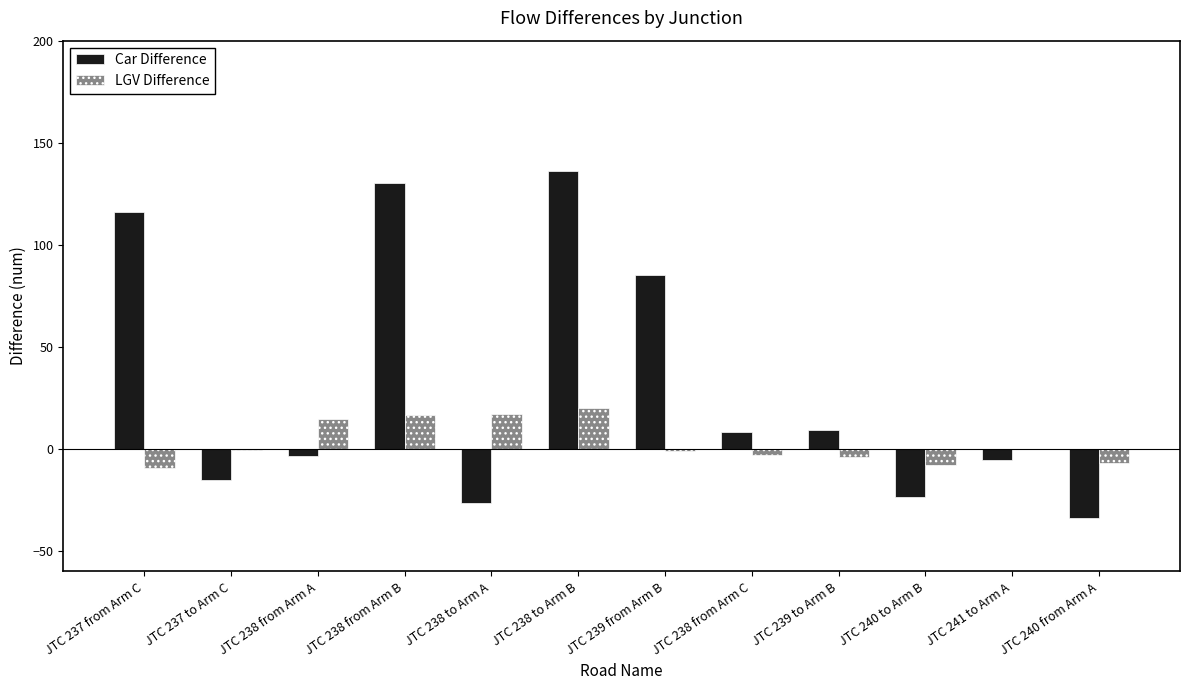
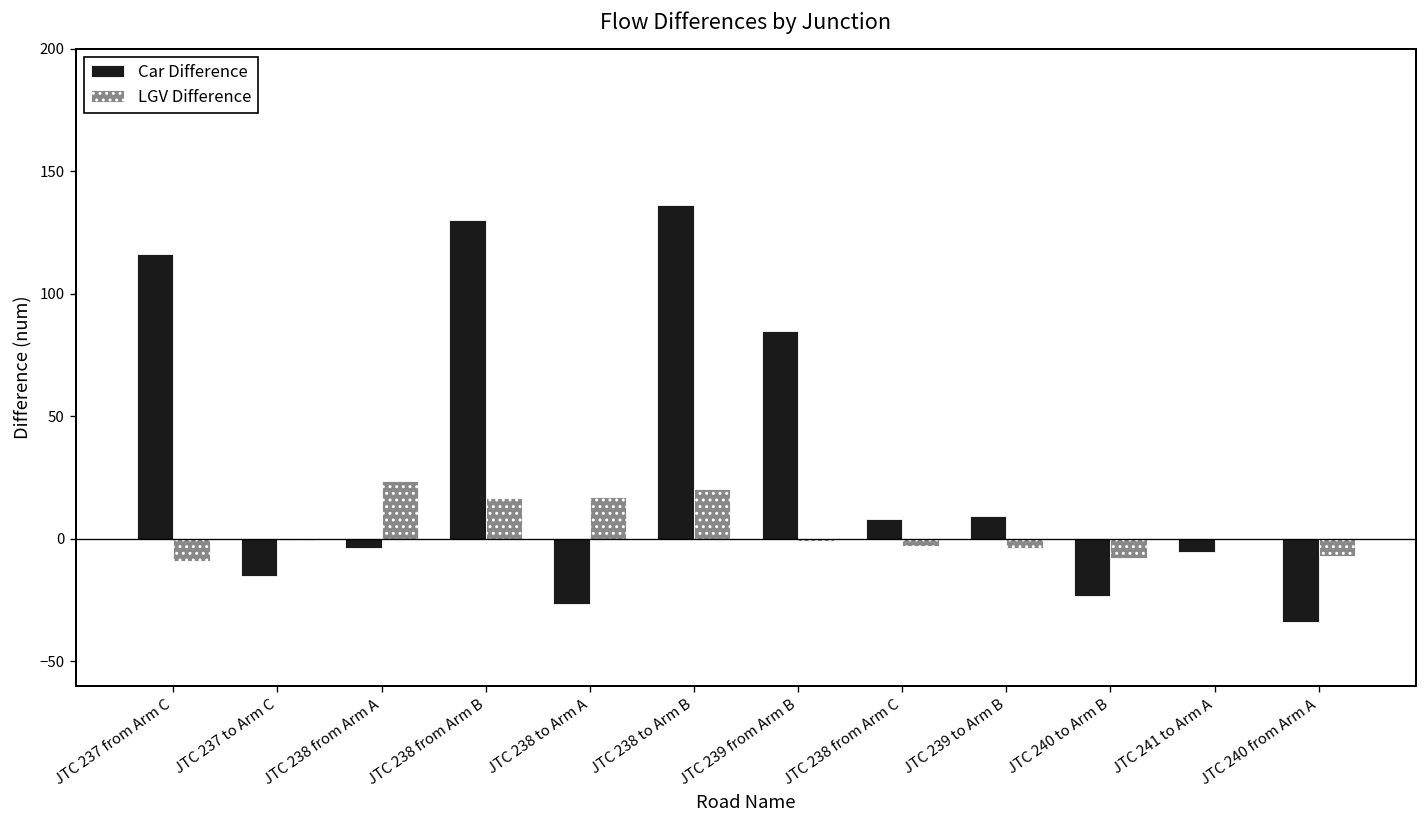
  {
    "Car Difference": {
      "JTC 237 from Arm C": 116,
      "JTC 237 to Arm C": -15,
      "JTC 238 from Arm A": -4,
      "JTC 238 from Arm B": 130,
      "JTC 238 to Arm A": -27,
      "JTC 238 to Arm B": 136,
      "JTC 239 from Arm B": 85,
      "JTC 238 from Arm C": 8,
      "JTC 239 to Arm B": 9,
      "JTC 240 to Arm B": -23,
      "JTC 241 to Arm A": -6,
      "JTC 240 from Arm A": -34
    },
    "LGV Difference": {
      "JTC 237 from Arm C": -9,
-     "JTC 238 from Arm A": 15,
+     "JTC 238 from Arm A": 24,
      "JTC 238 from Arm B": 16,
      "JTC 238 to Arm A": 17,
      "JTC 238 to Arm B": 20,
      "JTC 238 from Arm C": -3,
      "JTC 239 to Arm B": -4,
      "JTC 240 to Arm B": -8,
      "JTC 240 from Arm A": -7
    }
  }
